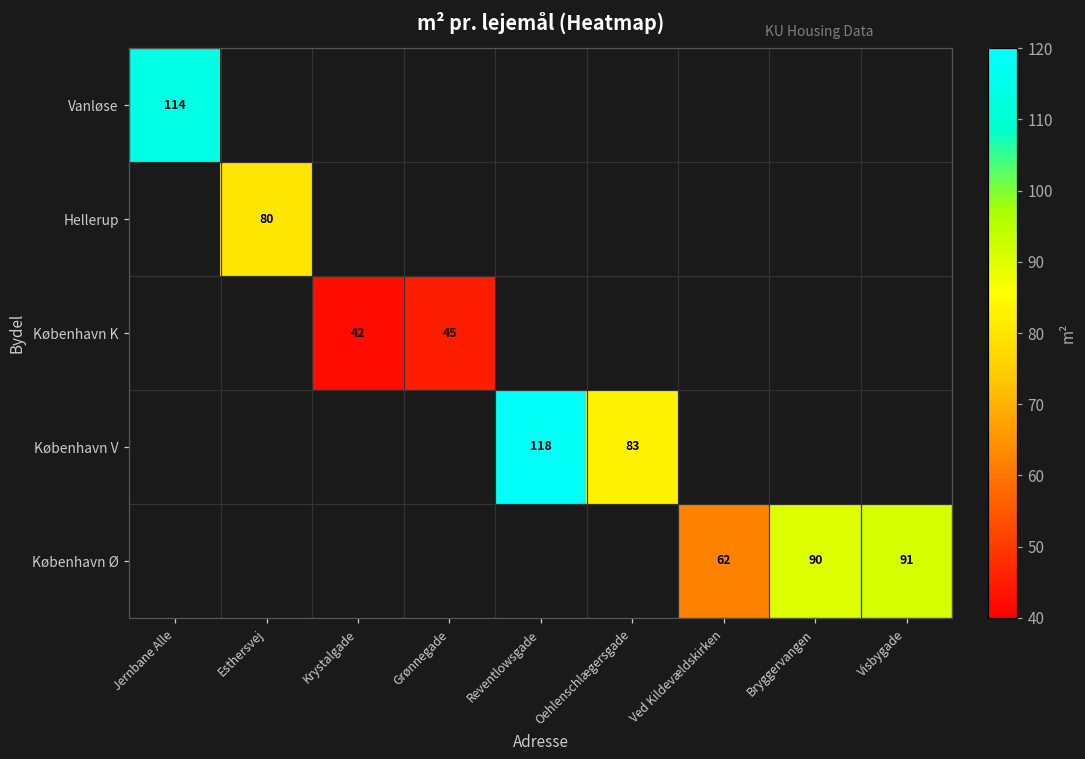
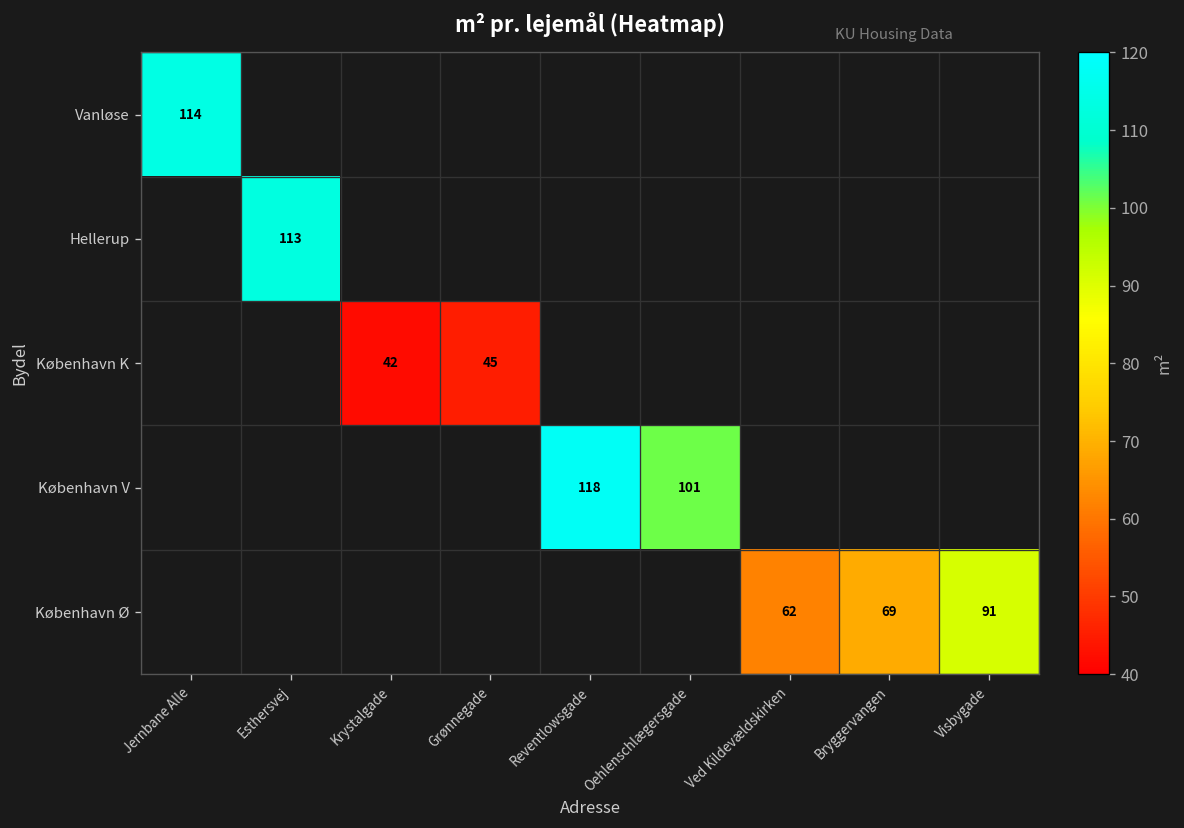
  {
    "Vanløse": {
      "Jernbane Alle": 114
    },
    "Hellerup": {
-     "Esthersvej": 80
+     "Esthersvej": 113
    },
    "København K": {
      "Krystalgade": 42,
      "Grønnegade": 45
    },
    "København V": {
      "Reventlowsgade": 118,
-     "Oehlenschlægersgade": 83
+     "Oehlenschlægersgade": 101
    },
    "København Ø": {
      "Ved Kildevældskirken": 62,
-     "Bryggervangen": 90,
+     "Bryggervangen": 69,
      "Visbygade": 91
    }
  }
